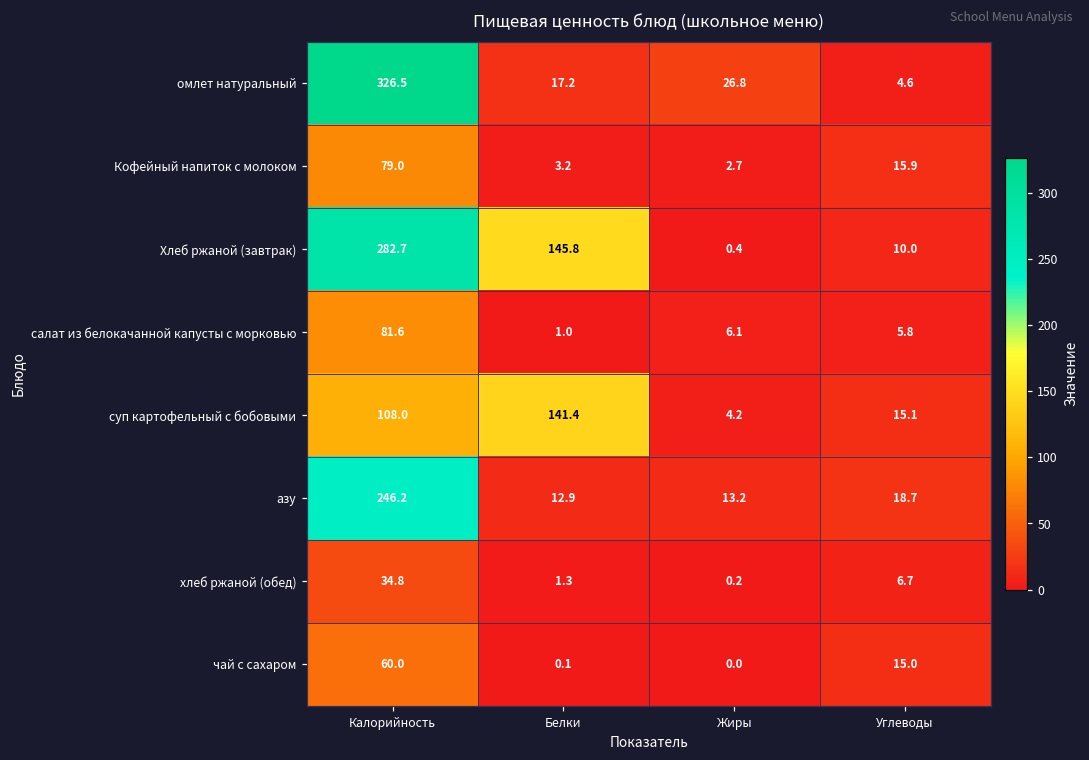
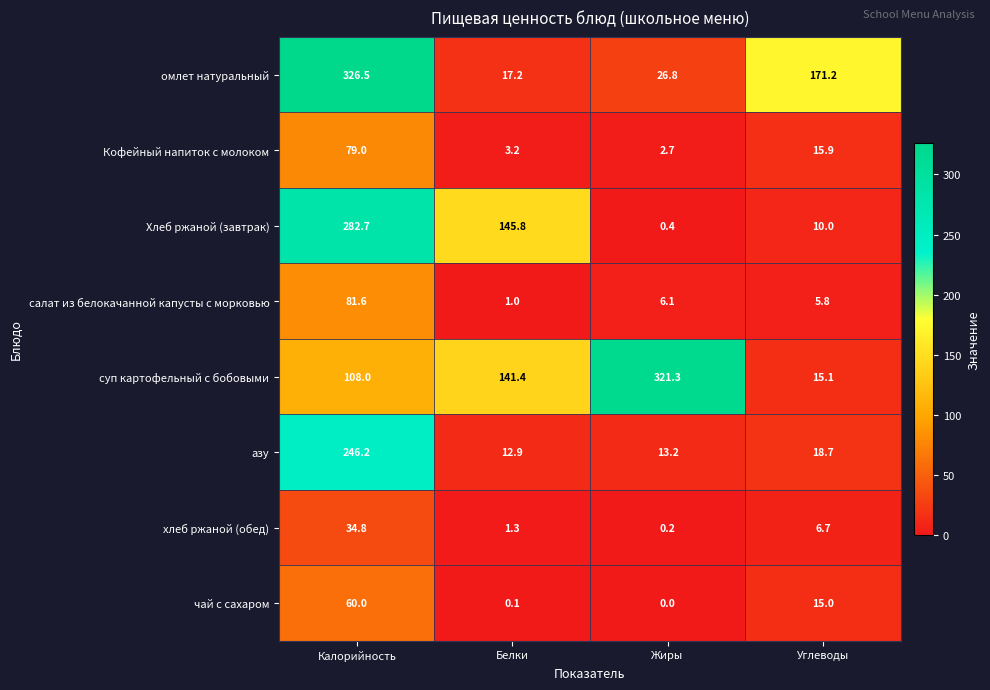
  {
    "омлет натуральный": {
      "Калорийность": 326.5,
      "Белки": 17.2,
      "Жиры": 26.8,
-     "Углеводы": 4.6
+     "Углеводы": 171.2
    },
    "Кофейный напиток с молоком": {
      "Калорийность": 79.0,
      "Белки": 3.2,
      "Жиры": 2.7,
      "Углеводы": 15.9
    },
    "Хлеб ржаной (завтрак)": {
      "Калорийность": 282.7,
      "Белки": 145.8,
      "Жиры": 0.4,
      "Углеводы": 10.0
    },
    "салат из белокачанной капусты с морковью": {
      "Калорийность": 81.6,
      "Белки": 1.0,
      "Жиры": 6.1,
      "Углеводы": 5.8
    },
    "суп картофельный с бобовыми": {
      "Калорийность": 108.0,
      "Белки": 141.4,
-     "Жиры": 4.2,
+     "Жиры": 321.3,
      "Углеводы": 15.1
    },
    "азу": {
      "Калорийность": 246.2,
      "Белки": 12.9,
      "Жиры": 13.2,
      "Углеводы": 18.7
    },
    "хлеб ржаной (обед)": {
      "Калорийность": 34.8,
      "Белки": 1.3,
      "Жиры": 0.2,
      "Углеводы": 6.7
    },
    "чай с сахаром": {
      "Калорийность": 60.0,
      "Белки": 0.1,
      "Жиры": 0.0,
      "Углеводы": 15.0
    }
  }
